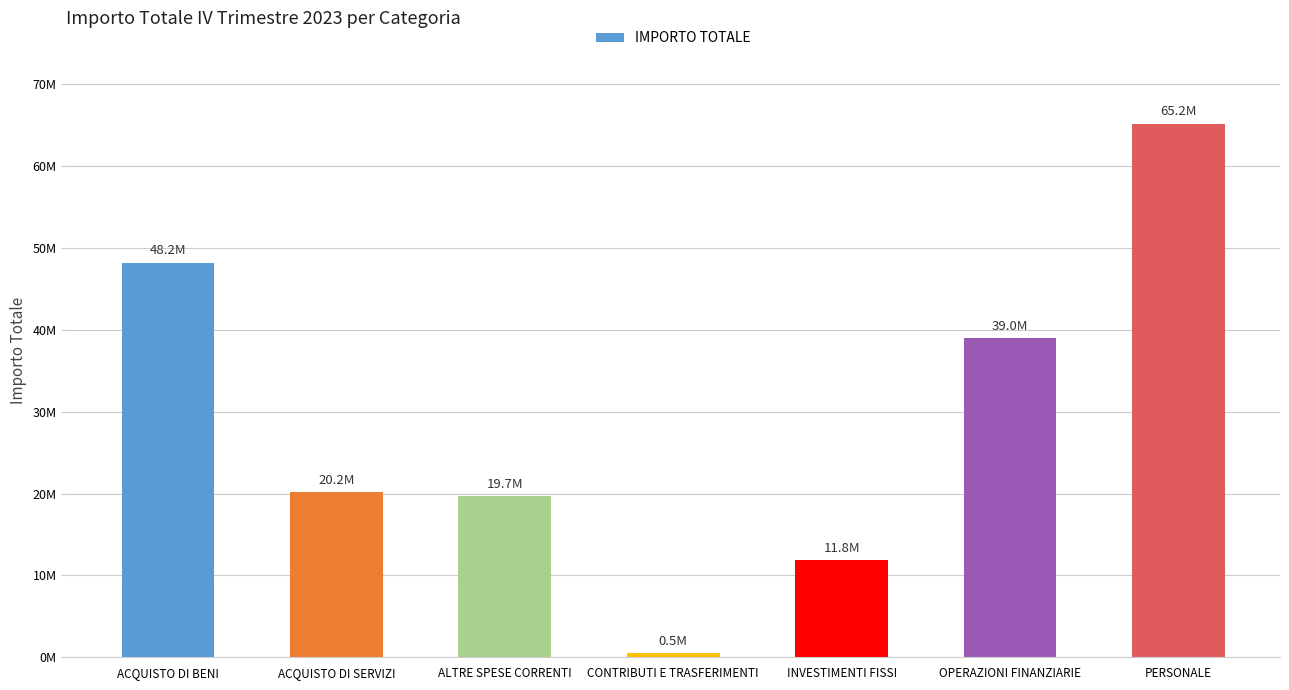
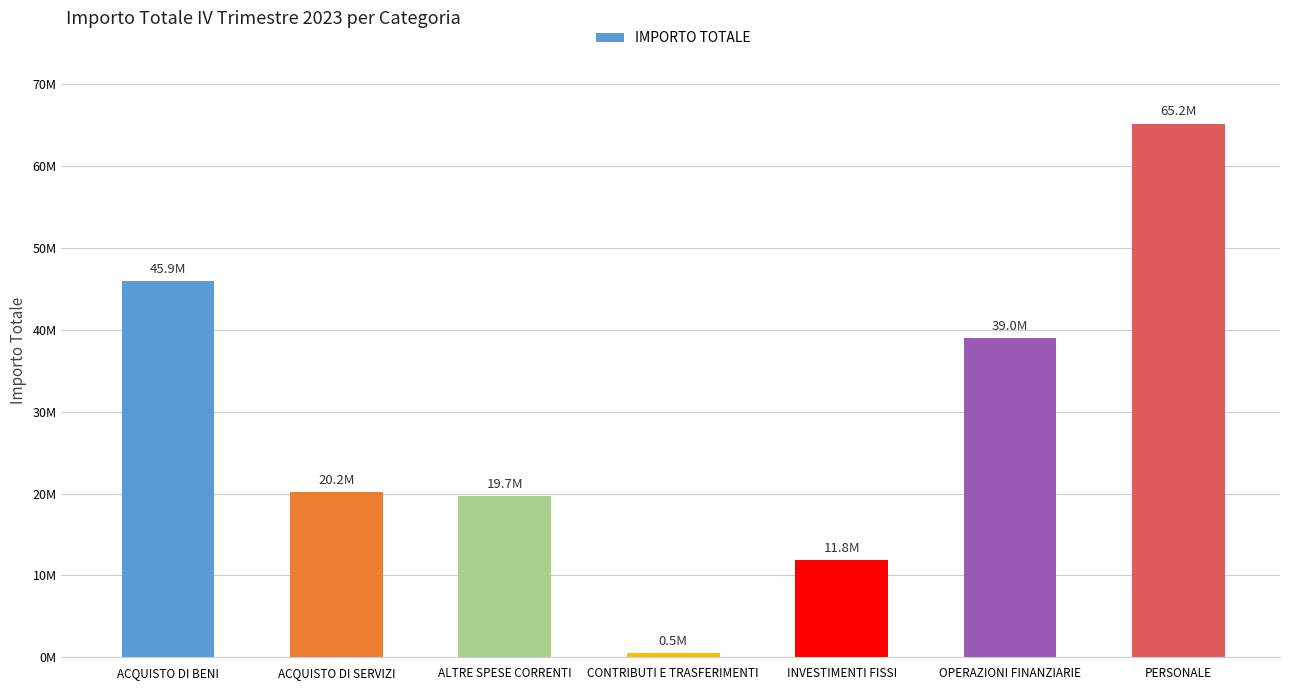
  {
-   "ACQUISTO DI BENI": "48.2M",
+   "ACQUISTO DI BENI": "45.9M",
    "ACQUISTO DI SERVIZI": "20.2M",
    "ALTRE SPESE CORRENTI": "19.7M",
    "CONTRIBUTI E TRASFERIMENTI": "0.5M",
    "INVESTIMENTI FISSI": "11.8M",
    "OPERAZIONI FINANZIARIE": "39.0M",
    "PERSONALE": "65.2M"
  }
